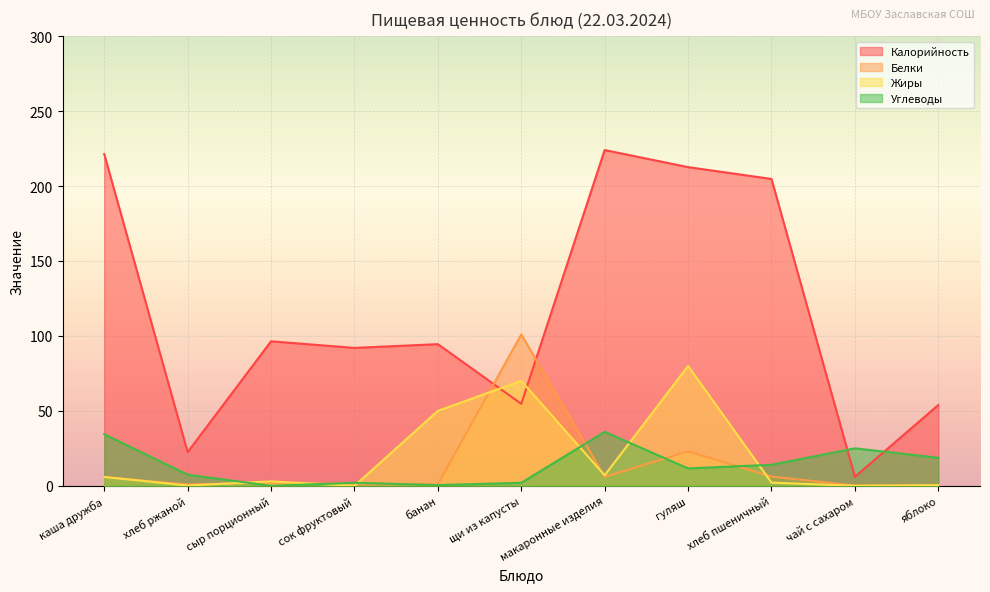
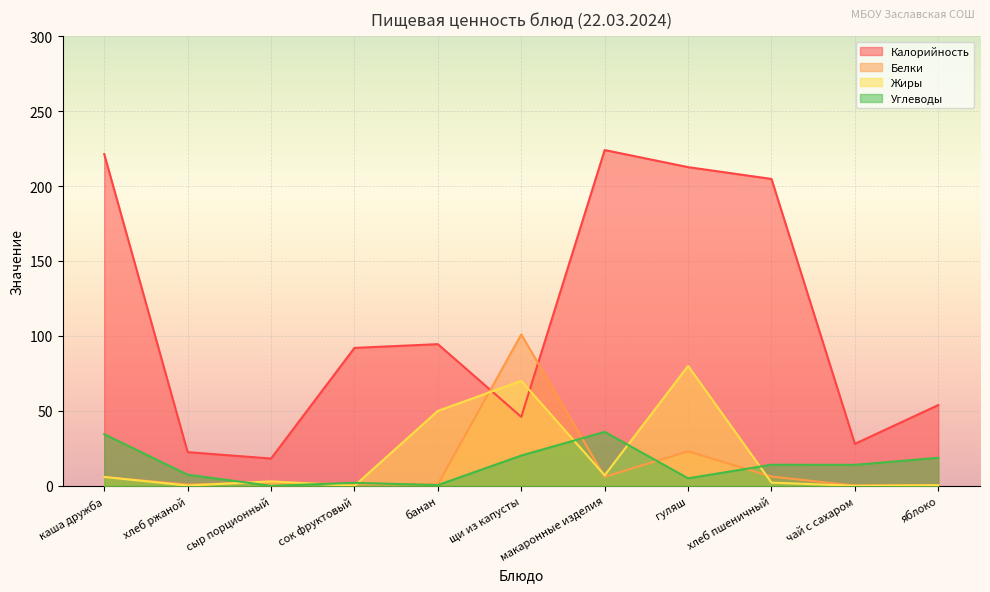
  {
    "Калорийность": {
      "каша дружба": 221,
      "хлеб ржаной": 22,
-     "сыр порционный": 96,
+     "сыр порционный": 18,
      "сок фруктовый": 92,
      "банан": 95,
-     "щи из капусты": 55,
+     "щи из капусты": 46,
      "макаронные изделия": 224,
      "гуляш": 213,
      "хлеб пшеничный": 205,
-     "чай с сахаром": 6,
+     "чай с сахаром": 28,
      "яблоко": 54
    },
    "Углеводы": {
      "каша дружба": 34,
      "хлеб ржаной": 7,
      "сыр порционный": 0,
-     "щи из капусты": 2,
+     "щи из капусты": 20,
      "макаронные изделия": 36,
-     "гуляш": 12,
+     "гуляш": 5,
      "хлеб пшеничный": 14,
-     "чай с сахаром": 25,
+     "чай с сахаром": 14,
      "яблоко": 19
    }
  }
